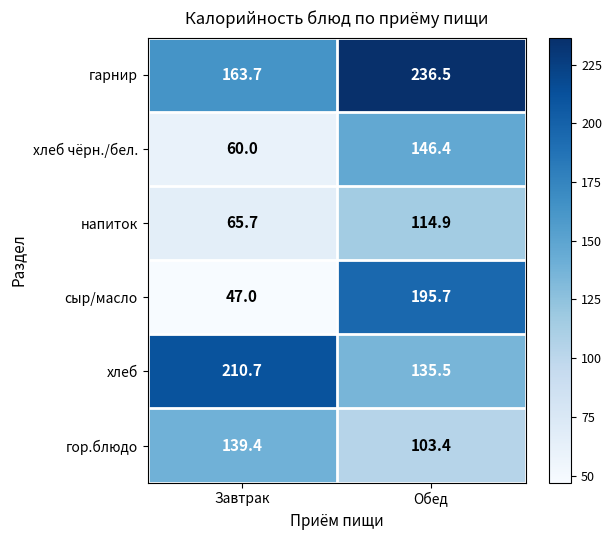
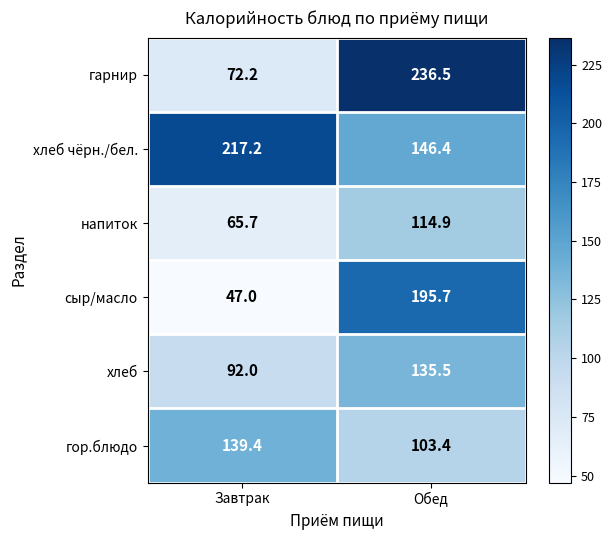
  {
    "гарнир": {
-     "Завтрак": 163.7,
+     "Завтрак": 72.2,
      "Обед": 236.5
    },
    "хлеб чёрн./бел.": {
-     "Завтрак": 60.0,
+     "Завтрак": 217.2,
      "Обед": 146.4
    },
    "напиток": {
      "Завтрак": 65.7,
      "Обед": 114.9
    },
    "сыр/масло": {
      "Завтрак": 47.0,
      "Обед": 195.7
    },
    "хлеб": {
-     "Завтрак": 210.7,
+     "Завтрак": 92.0,
      "Обед": 135.5
    },
    "гор.блюдо": {
      "Завтрак": 139.4,
      "Обед": 103.4
    }
  }
